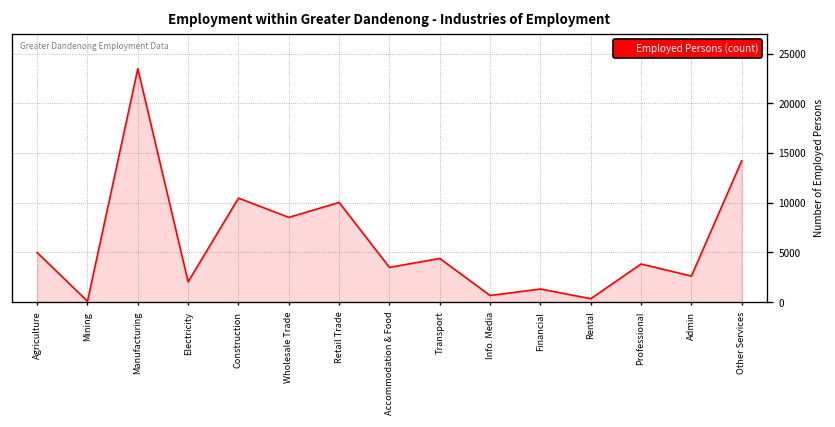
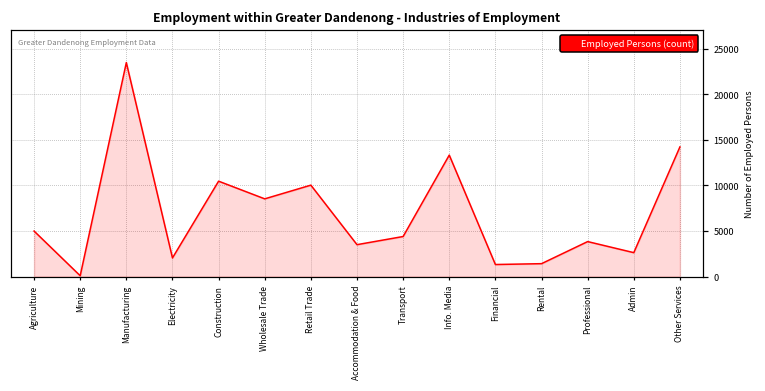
  {
    "Agriculture": 5000,
    "Mining": 0,
    "Manufacturing": 23000,
    "Electricity": 2000,
    "Construction": 10000,
    "Wholesale Trade": 9000,
    "Retail Trade": 10000,
    "Accommodation & Food": 4000,
    "Transport": 4000,
-   "Info. Media": 1000,
+   "Info. Media": 13000,
    "Financial": 1000,
-   "Rental": 0,
+   "Rental": 1000,
    "Professional": 4000,
    "Admin": 3000,
    "Other Services": 14000
  }
